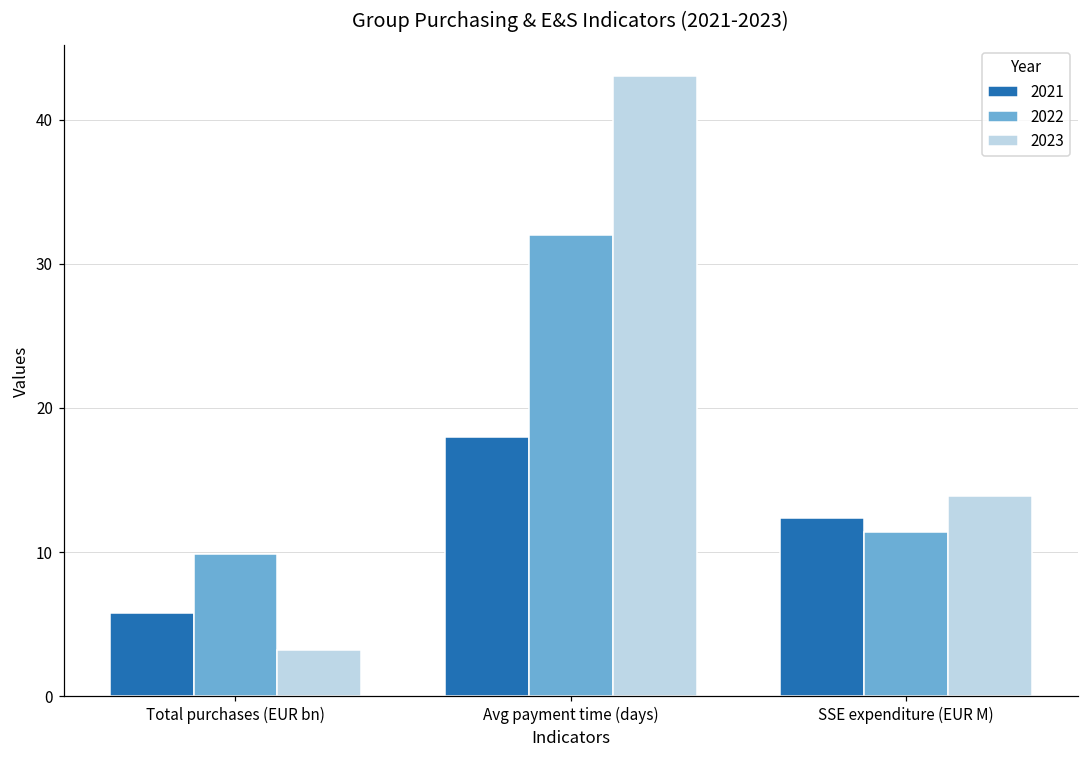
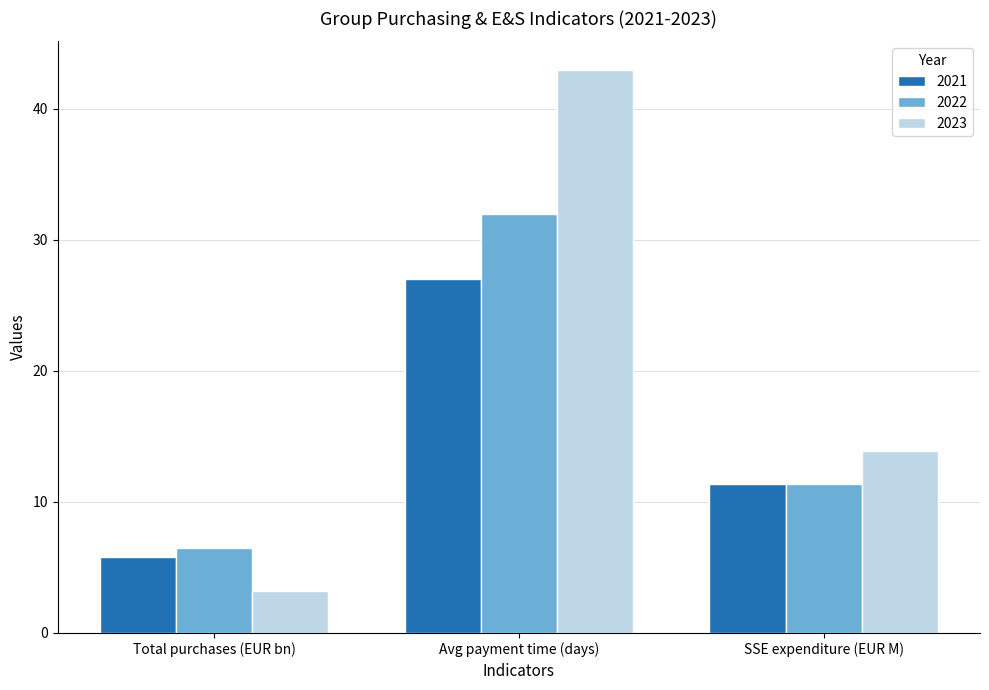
  {
    "2021": {
      "Total purchases (EUR bn)": 5.8,
-     "Avg payment time (days)": 18,
-     "SSE expenditure (EUR M)": 12.4
+     "Avg payment time (days)": 27,
+     "SSE expenditure (EUR M)": 11.4
    },
    "2022": {
-     "Total purchases (EUR bn)": 9.9,
+     "Total purchases (EUR bn)": 6.5,
      "Avg payment time (days)": 32.0,
      "SSE expenditure (EUR M)": 11.4
    },
    "2023": {
      "Total purchases (EUR bn)": 3.2,
      "Avg payment time (days)": 43.0,
      "SSE expenditure (EUR M)": 13.9
    }
  }
